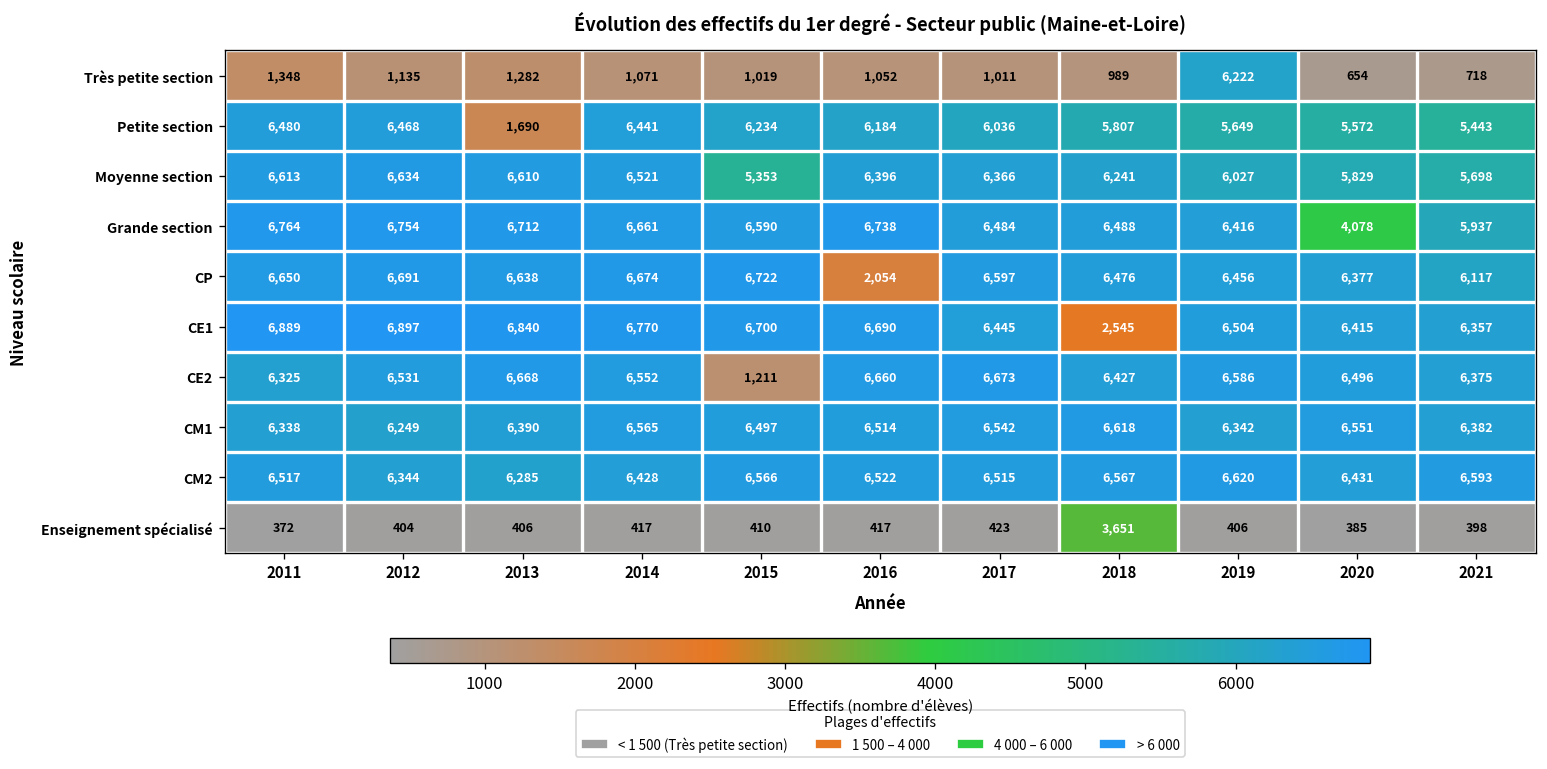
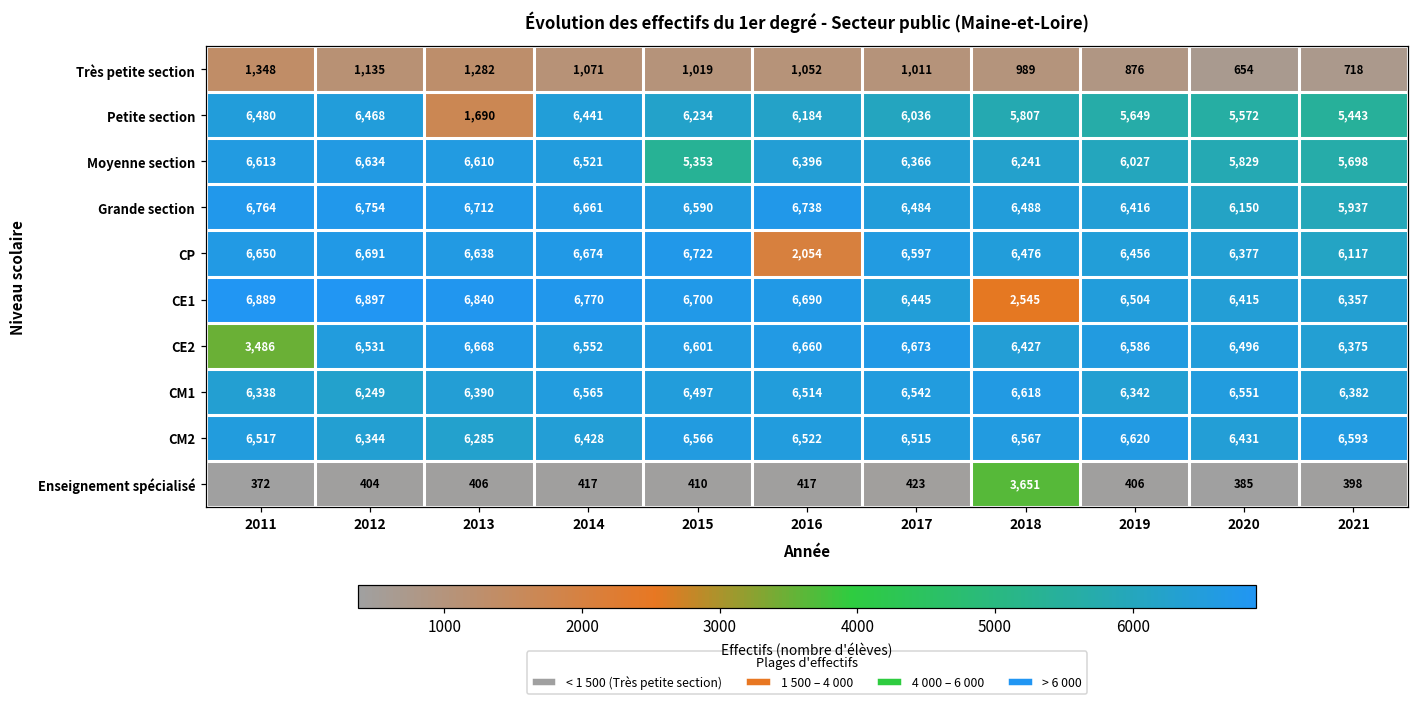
  {
    "Très petite section": {
      "2011": "1,348",
      "2012": "1,135",
      "2013": "1,282",
      "2014": "1,071",
      "2015": "1,019",
      "2016": "1,052",
      "2017": "1,011",
      "2018": "989",
-     "2019": "6,222",
+     "2019": "876",
      "2020": "654",
      "2021": "718"
    },
    "Petite section": {
      "2011": "6,480",
      "2012": "6,468",
      "2013": "1,690",
      "2014": "6,441",
      "2015": "6,234",
      "2016": "6,184",
      "2017": "6,036",
      "2018": "5,807",
      "2019": "5,649",
      "2020": "5,572",
      "2021": "5,443"
    },
    "Moyenne section": {
      "2011": "6,613",
      "2012": "6,634",
      "2013": "6,610",
      "2014": "6,521",
      "2015": "5,353",
      "2016": "6,396",
      "2017": "6,366",
      "2018": "6,241",
      "2019": "6,027",
      "2020": "5,829",
      "2021": "5,698"
    },
    "Grande section": {
      "2011": "6,764",
      "2012": "6,754",
      "2013": "6,712",
      "2014": "6,661",
      "2015": "6,590",
      "2016": "6,738",
      "2017": "6,484",
      "2018": "6,488",
      "2019": "6,416",
-     "2020": "4,078",
+     "2020": "6,150",
      "2021": "5,937"
    },
    "CP": {
      "2011": "6,650",
      "2012": "6,691",
      "2013": "6,638",
      "2014": "6,674",
      "2015": "6,722",
      "2016": "2,054",
      "2017": "6,597",
      "2018": "6,476",
      "2019": "6,456",
      "2020": "6,377",
      "2021": "6,117"
    },
    "CE1": {
      "2011": "6,889",
      "2012": "6,897",
      "2013": "6,840",
      "2014": "6,770",
      "2015": "6,700",
      "2016": "6,690",
      "2017": "6,445",
      "2018": "2,545",
      "2019": "6,504",
      "2020": "6,415",
      "2021": "6,357"
    },
    "CE2": {
-     "2011": "6,325",
+     "2011": "3,486",
      "2012": "6,531",
      "2013": "6,668",
      "2014": "6,552",
-     "2015": "1,211",
+     "2015": "6,601",
      "2016": "6,660",
      "2017": "6,673",
      "2018": "6,427",
      "2019": "6,586",
      "2020": "6,496",
      "2021": "6,375"
    },
    "CM1": {
      "2011": "6,338",
      "2012": "6,249",
      "2013": "6,390",
      "2014": "6,565",
      "2015": "6,497",
      "2016": "6,514",
      "2017": "6,542",
      "2018": "6,618",
      "2019": "6,342",
      "2020": "6,551",
      "2021": "6,382"
    },
    "CM2": {
      "2011": "6,517",
      "2012": "6,344",
      "2013": "6,285",
      "2014": "6,428",
      "2015": "6,566",
      "2016": "6,522",
      "2017": "6,515",
      "2018": "6,567",
      "2019": "6,620",
      "2020": "6,431",
      "2021": "6,593"
    },
    "Enseignement spécialisé": {
      "2011": "372",
      "2012": "404",
      "2013": "406",
      "2014": "417",
      "2015": "410",
      "2016": "417",
      "2017": "423",
      "2018": "3,651",
      "2019": "406",
      "2020": "385",
      "2021": "398"
    }
  }
